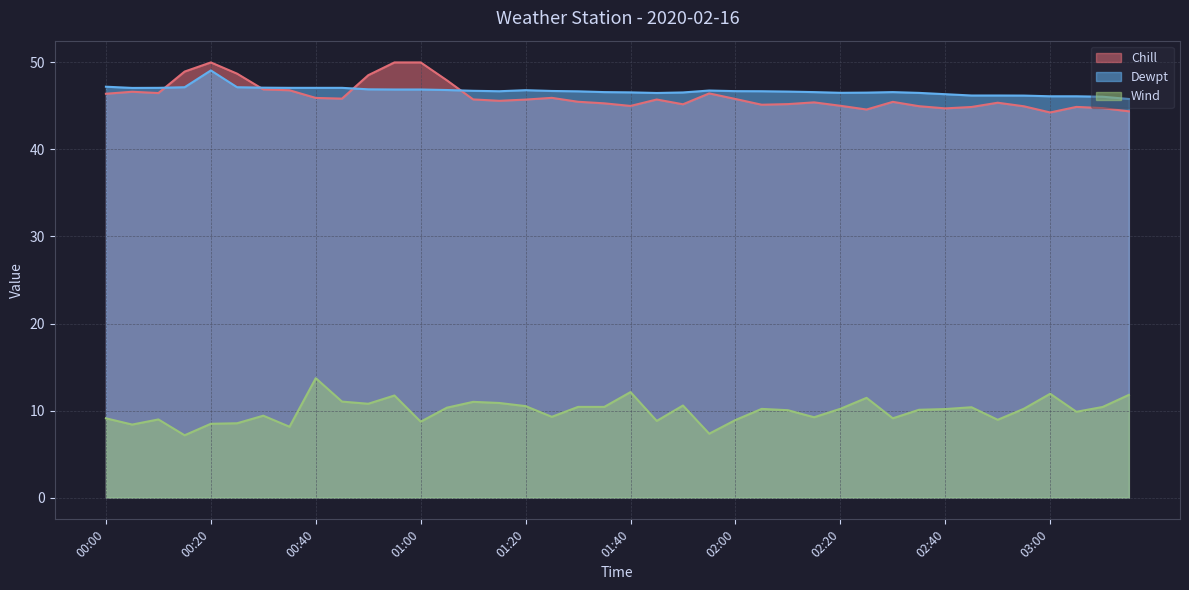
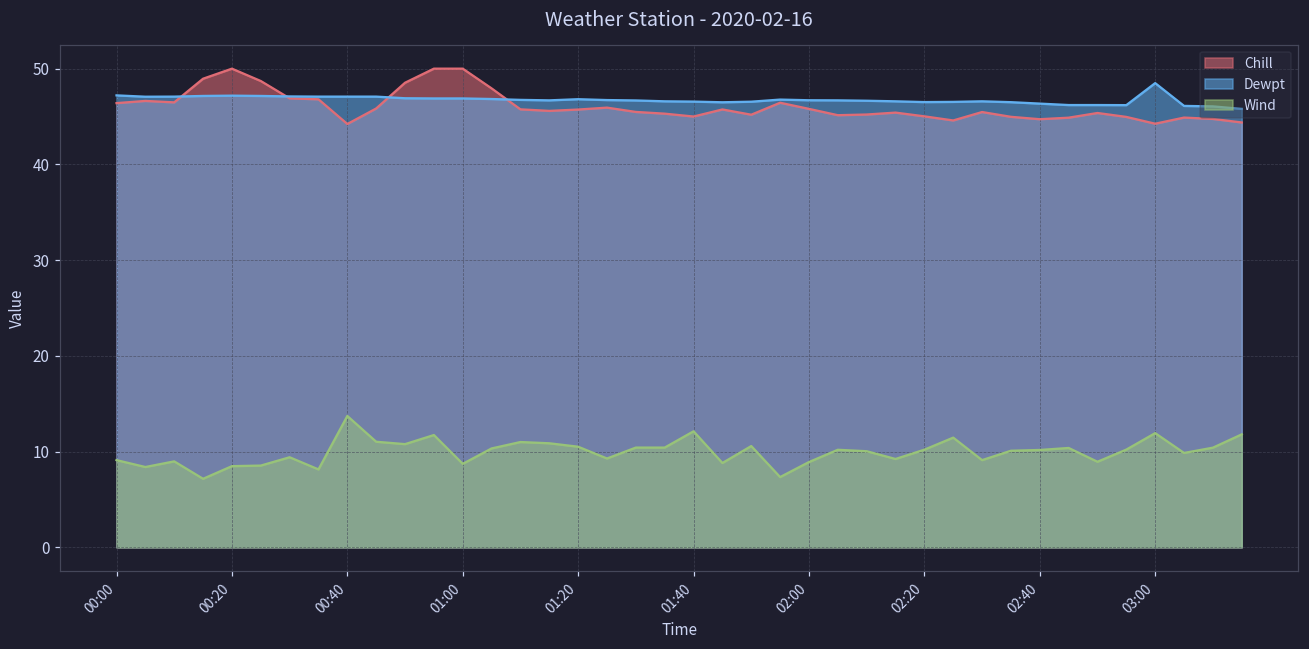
  {
    "Chill": {
      "00:00": 46,
      "00:20": 50,
-     "00:40": 46,
+     "00:40": 44,
      "01:00": 50,
      "01:20": 46,
      "01:40": 45,
      "02:00": 46,
      "02:20": 45,
      "02:40": 45,
      "03:00": 44
    },
    "Dewpt": {
      "00:00": 47,
-     "00:20": 49,
+     "00:20": 47,
      "00:40": 47,
      "01:00": 47,
      "01:20": 47,
      "01:40": 47,
      "02:00": 47,
      "02:20": 47,
      "02:40": 46,
-     "03:00": 46
+     "03:00": 48
    },
    "Wind": {
      "00:00": 9,
      "00:20": 8,
      "00:40": 14,
      "01:00": 9,
      "01:20": 11,
      "01:40": 12,
      "02:00": 9,
      "02:20": 10,
      "02:40": 10,
      "03:00": 12
    }
  }
